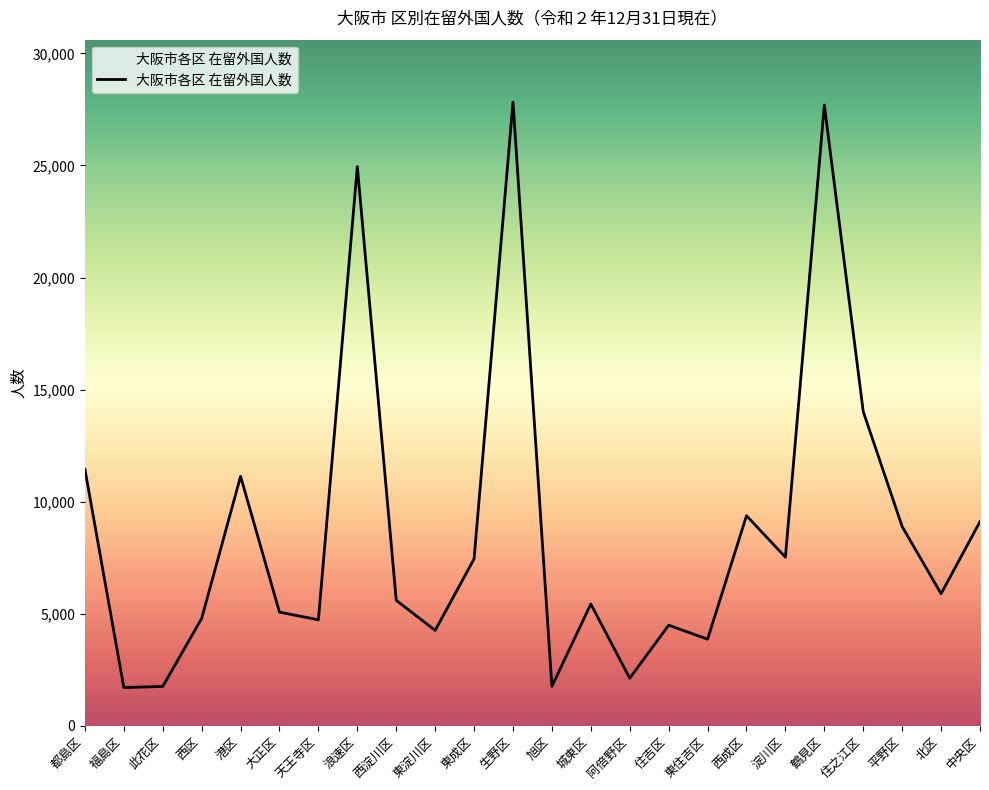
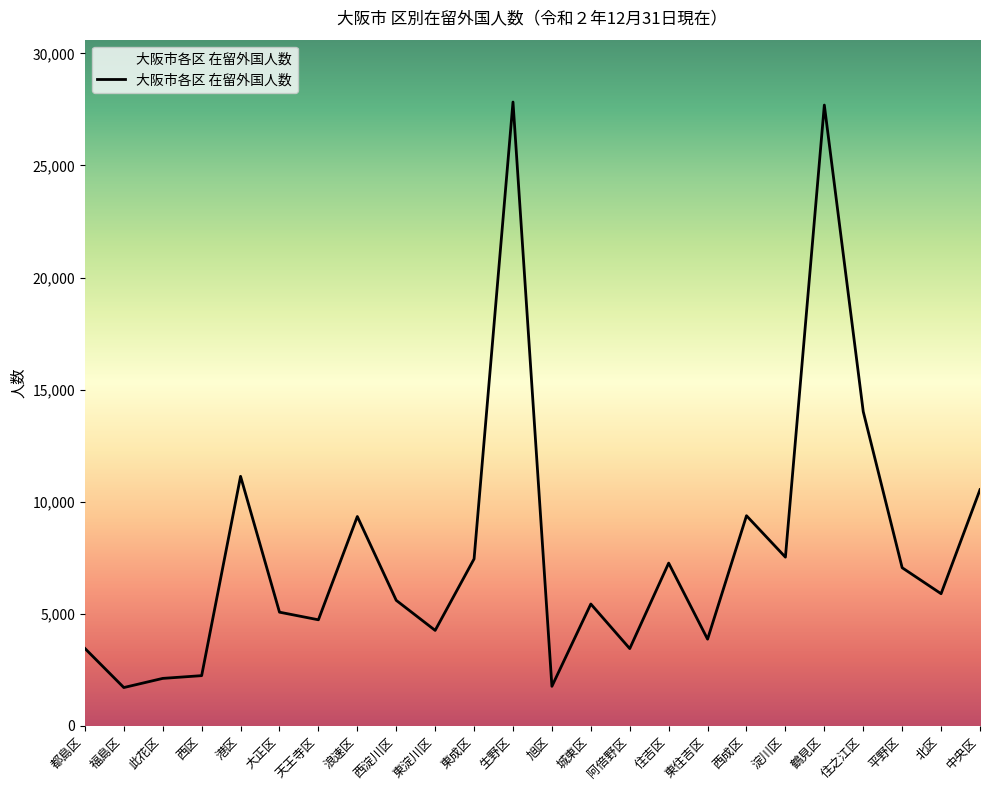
  {
-   "都島区": "11,400",
+   "都島区": "3,400",
    "福島区": "1,700",
-   "此花区": "1,800",
-   "西区": "4,800",
+   "此花区": "2,100",
+   "西区": "2,200",
    "港区": "11,100",
    "大正区": "5,100",
    "天王寺区": "4,700",
-   "浪速区": "24,900",
+   "浪速区": "9,300",
    "西淀川区": "5,600",
    "東淀川区": "4,300",
    "東成区": "7,400",
    "生野区": "27,800",
    "旭区": "1,800",
    "城東区": "5,400",
-   "阿倍野区": "2,100",
-   "住吉区": "4,500",
+   "阿倍野区": "3,400",
+   "住吉区": "7,300",
    "東住吉区": "3,900",
    "西成区": "9,400",
    "淀川区": "7,500",
    "鶴見区": "27,700",
    "住之江区": "14,000",
-   "平野区": "8,900",
+   "平野区": "7,100",
    "北区": "5,900",
-   "中央区": "9,100"
+   "中央区": "10,500"
  }
